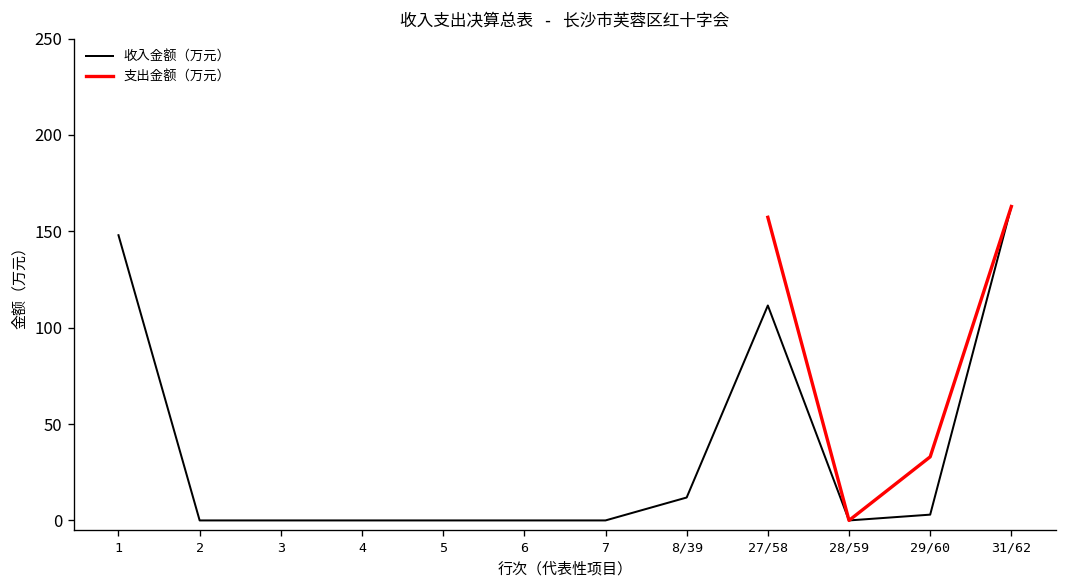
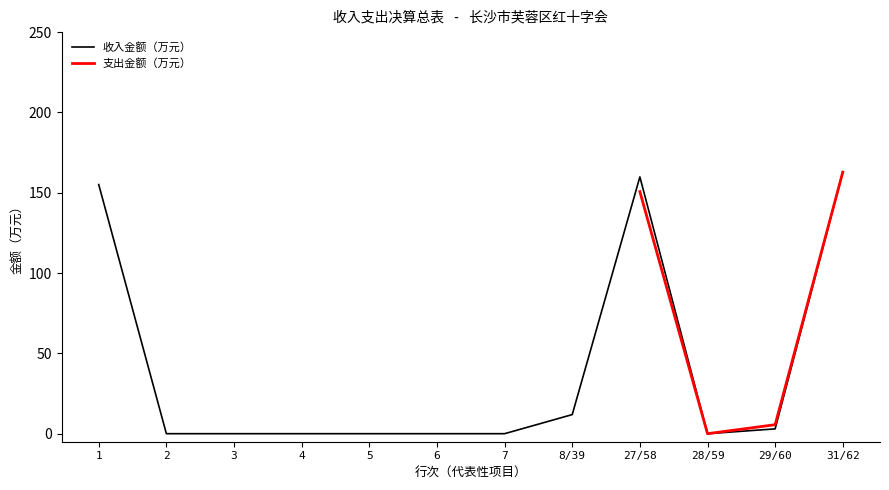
  {
    "收入金额（万元）": {
-     "1": 148,
+     "1": 155,
      "2": 0,
      "3": 0,
      "4": 0,
      "5": 0,
      "6": 0,
      "7": 0,
      "8/39": 12,
-     "27/58": 112,
+     "27/58": 160,
      "29/60": 3
    },
    "支出金额（万元）": {
-     "27/58": 157,
-     "29/60": 33
+     "27/58": 151,
+     "29/60": 6
    }
  }
